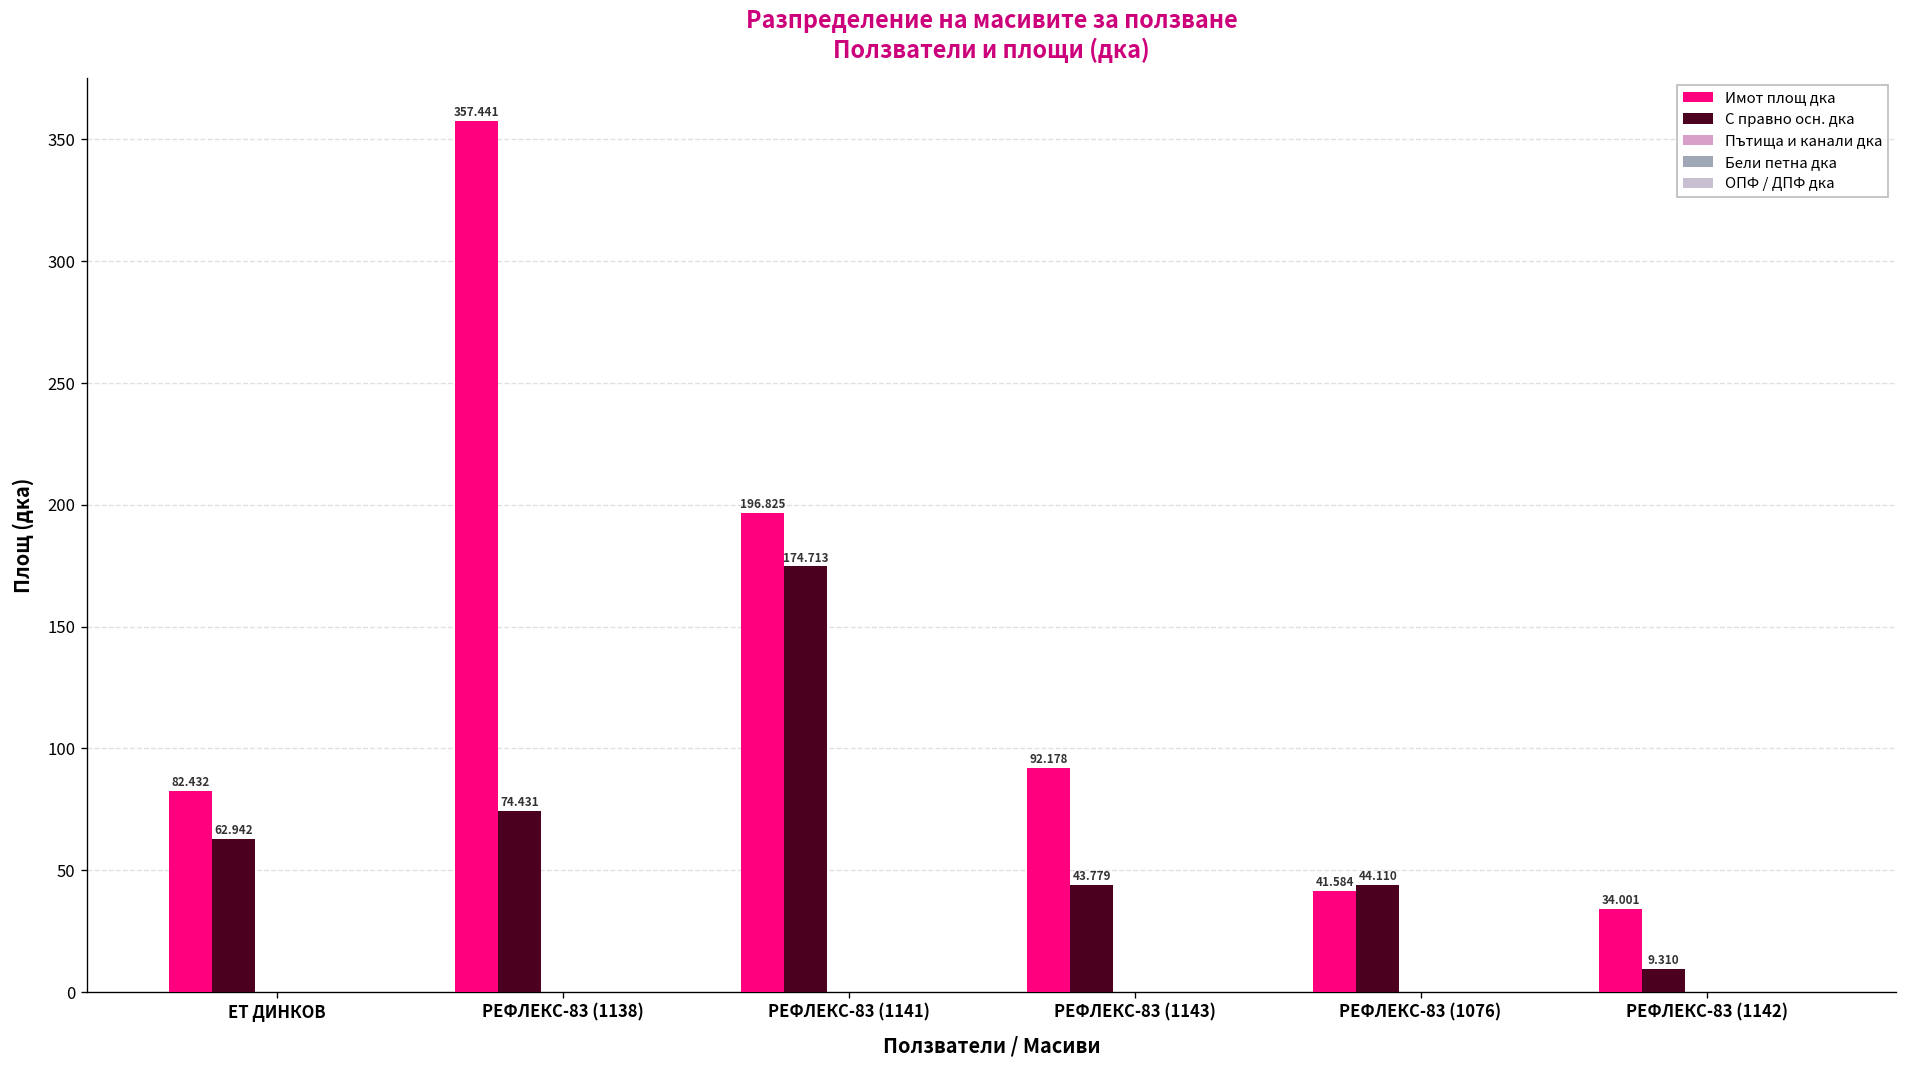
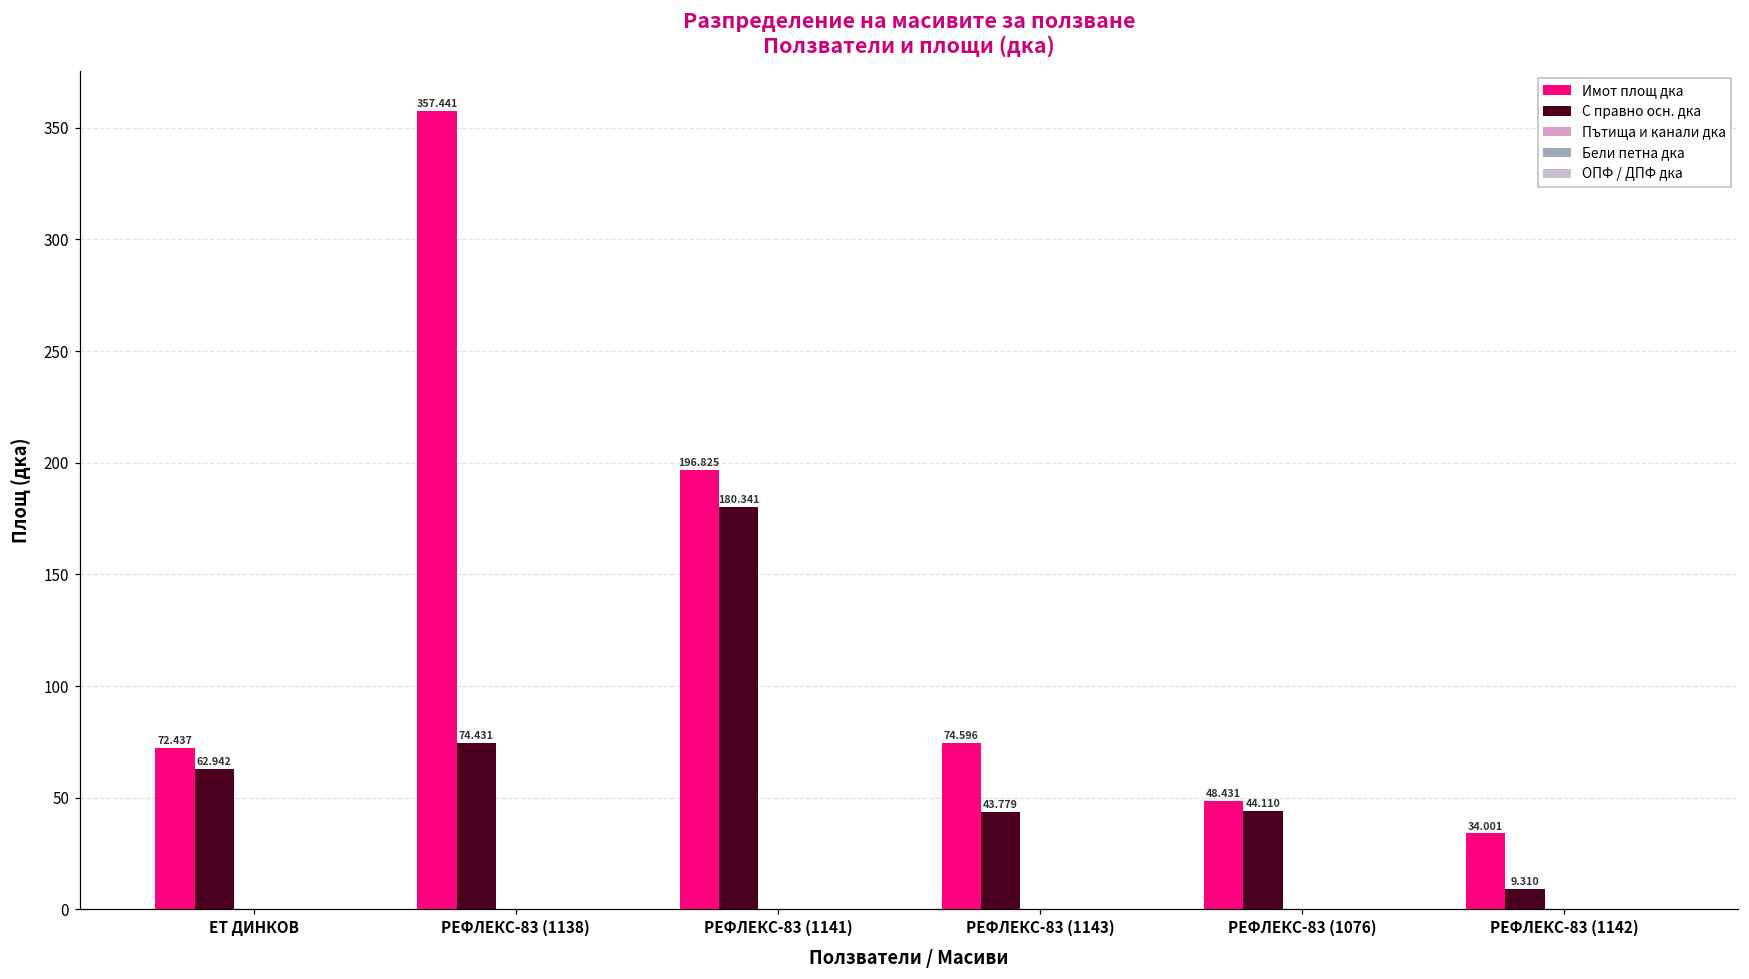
  {
    "Имот площ дка": {
-     "ЕТ ДИНКОВ": 82.432,
+     "ЕТ ДИНКОВ": 72.437,
      "РЕФЛЕКС-83 (1138)": 357.441,
      "РЕФЛЕКС-83 (1141)": 196.825,
-     "РЕФЛЕКС-83 (1143)": 92.178,
-     "РЕФЛЕКС-83 (1076)": 41.584,
+     "РЕФЛЕКС-83 (1143)": 74.596,
+     "РЕФЛЕКС-83 (1076)": 48.431,
      "РЕФЛЕКС-83 (1142)": 34.001
    },
    "С правно осн. дка": {
      "ЕТ ДИНКОВ": 62.942,
      "РЕФЛЕКС-83 (1138)": 74.431,
-     "РЕФЛЕКС-83 (1141)": 174.713,
+     "РЕФЛЕКС-83 (1141)": 180.341,
      "РЕФЛЕКС-83 (1143)": 43.779,
      "РЕФЛЕКС-83 (1076)": 44.110,
      "РЕФЛЕКС-83 (1142)": 9.310
    }
  }
